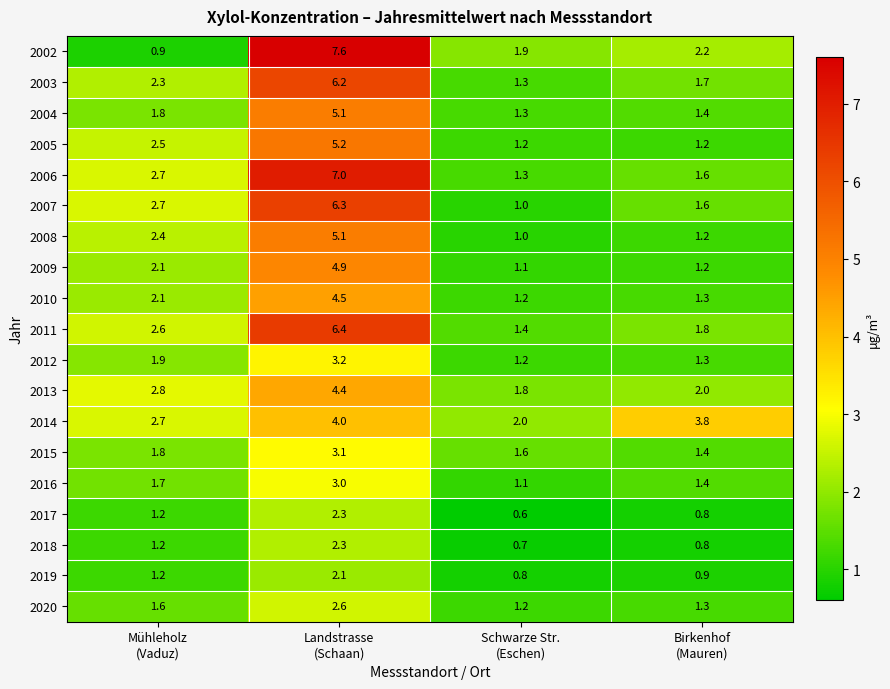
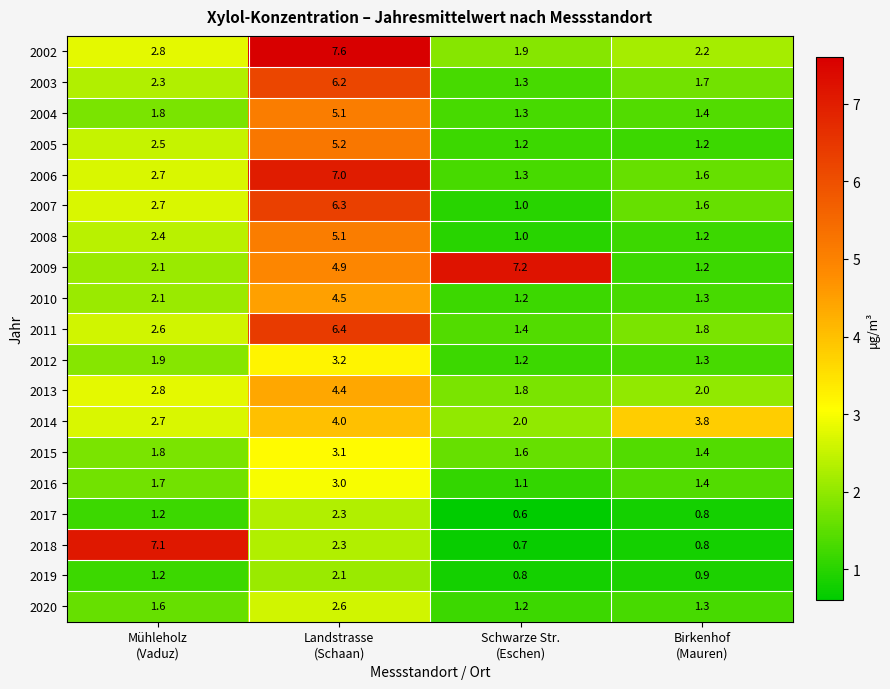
  {
    "2002": {
-     "Mühleholz (Vaduz)": 0.9,
+     "Mühleholz (Vaduz)": 2.8,
      "Landstrasse (Schaan)": 7.6,
      "Schwarze Str. (Eschen)": 1.9,
      "Birkenhof (Mauren)": 2.2
    },
    "2003": {
      "Mühleholz (Vaduz)": 2.3,
      "Landstrasse (Schaan)": 6.2,
      "Schwarze Str. (Eschen)": 1.3,
      "Birkenhof (Mauren)": 1.7
    },
    "2004": {
      "Mühleholz (Vaduz)": 1.8,
      "Landstrasse (Schaan)": 5.1,
      "Schwarze Str. (Eschen)": 1.3,
      "Birkenhof (Mauren)": 1.4
    },
    "2005": {
      "Mühleholz (Vaduz)": 2.5,
      "Landstrasse (Schaan)": 5.2,
      "Schwarze Str. (Eschen)": 1.2,
      "Birkenhof (Mauren)": 1.2
    },
    "2006": {
      "Mühleholz (Vaduz)": 2.7,
      "Landstrasse (Schaan)": 7.0,
      "Schwarze Str. (Eschen)": 1.3,
      "Birkenhof (Mauren)": 1.6
    },
    "2007": {
      "Mühleholz (Vaduz)": 2.7,
      "Landstrasse (Schaan)": 6.3,
      "Schwarze Str. (Eschen)": 1.0,
      "Birkenhof (Mauren)": 1.6
    },
    "2008": {
      "Mühleholz (Vaduz)": 2.4,
      "Landstrasse (Schaan)": 5.1,
      "Schwarze Str. (Eschen)": 1.0,
      "Birkenhof (Mauren)": 1.2
    },
    "2009": {
      "Mühleholz (Vaduz)": 2.1,
      "Landstrasse (Schaan)": 4.9,
-     "Schwarze Str. (Eschen)": 1.1,
+     "Schwarze Str. (Eschen)": 7.2,
      "Birkenhof (Mauren)": 1.2
    },
    "2010": {
      "Mühleholz (Vaduz)": 2.1,
      "Landstrasse (Schaan)": 4.5,
      "Schwarze Str. (Eschen)": 1.2,
      "Birkenhof (Mauren)": 1.3
    },
    "2011": {
      "Mühleholz (Vaduz)": 2.6,
      "Landstrasse (Schaan)": 6.4,
      "Schwarze Str. (Eschen)": 1.4,
      "Birkenhof (Mauren)": 1.8
    },
    "2012": {
      "Mühleholz (Vaduz)": 1.9,
      "Landstrasse (Schaan)": 3.2,
      "Schwarze Str. (Eschen)": 1.2,
      "Birkenhof (Mauren)": 1.3
    },
    "2013": {
      "Mühleholz (Vaduz)": 2.8,
      "Landstrasse (Schaan)": 4.4,
      "Schwarze Str. (Eschen)": 1.8,
      "Birkenhof (Mauren)": 2.0
    },
    "2014": {
      "Mühleholz (Vaduz)": 2.7,
      "Landstrasse (Schaan)": 4.0,
      "Schwarze Str. (Eschen)": 2.0,
      "Birkenhof (Mauren)": 3.8
    },
    "2015": {
      "Mühleholz (Vaduz)": 1.8,
      "Landstrasse (Schaan)": 3.1,
      "Schwarze Str. (Eschen)": 1.6,
      "Birkenhof (Mauren)": 1.4
    },
    "2016": {
      "Mühleholz (Vaduz)": 1.7,
      "Landstrasse (Schaan)": 3.0,
      "Schwarze Str. (Eschen)": 1.1,
      "Birkenhof (Mauren)": 1.4
    },
    "2017": {
      "Mühleholz (Vaduz)": 1.2,
      "Landstrasse (Schaan)": 2.3,
      "Schwarze Str. (Eschen)": 0.6,
      "Birkenhof (Mauren)": 0.8
    },
    "2018": {
-     "Mühleholz (Vaduz)": 1.2,
+     "Mühleholz (Vaduz)": 7.1,
      "Landstrasse (Schaan)": 2.3,
      "Schwarze Str. (Eschen)": 0.7,
      "Birkenhof (Mauren)": 0.8
    },
    "2019": {
      "Mühleholz (Vaduz)": 1.2,
      "Landstrasse (Schaan)": 2.1,
      "Schwarze Str. (Eschen)": 0.8,
      "Birkenhof (Mauren)": 0.9
    },
    "2020": {
      "Mühleholz (Vaduz)": 1.6,
      "Landstrasse (Schaan)": 2.6,
      "Schwarze Str. (Eschen)": 1.2,
      "Birkenhof (Mauren)": 1.3
    }
  }
